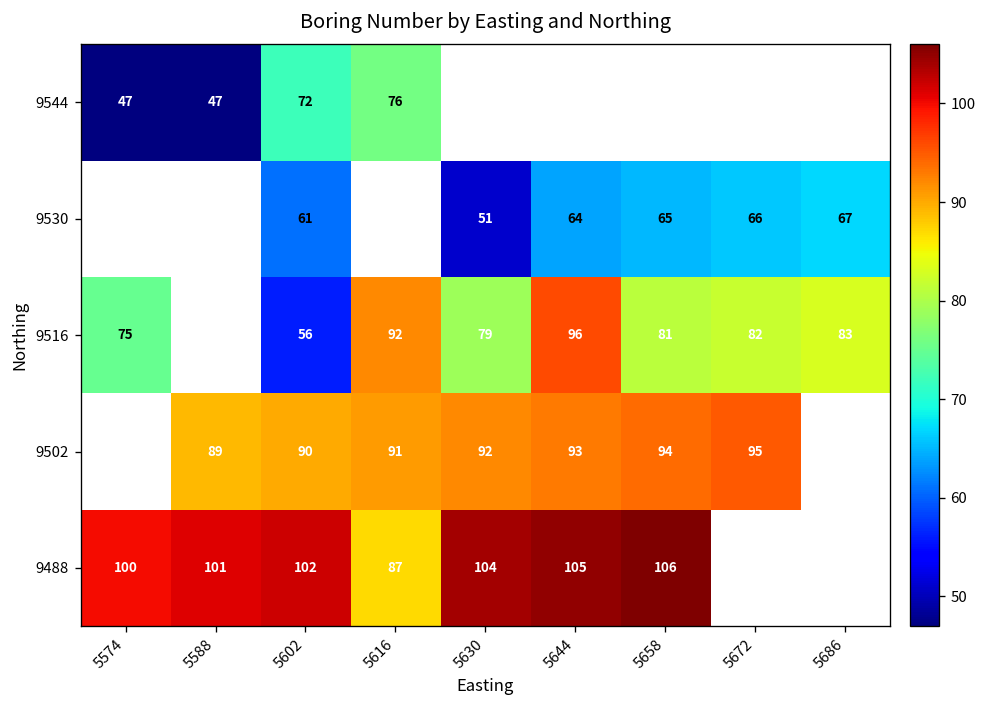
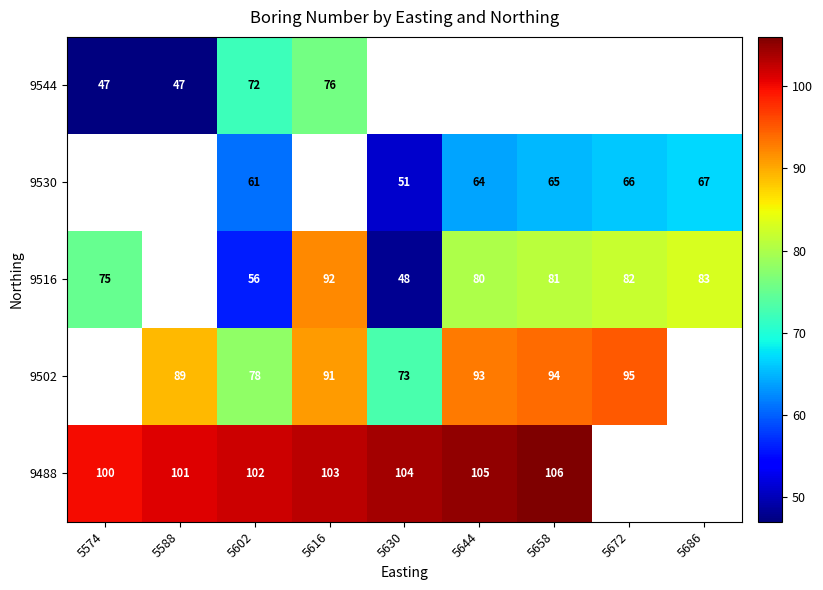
  {
    "9544": {
      "5574": 47,
      "5588": 47,
      "5602": 72,
      "5616": 76
    },
    "9530": {
      "5602": 61,
      "5630": 51,
      "5644": 64,
      "5658": 65,
      "5672": 66,
      "5686": 67
    },
    "9516": {
      "5574": 75,
      "5602": 56,
      "5616": 92,
-     "5630": 79,
-     "5644": 96,
+     "5630": 48,
+     "5644": 80,
      "5658": 81,
      "5672": 82,
      "5686": 83
    },
    "9502": {
      "5588": 89,
-     "5602": 90,
+     "5602": 78,
      "5616": 91,
-     "5630": 92,
+     "5630": 73,
      "5644": 93,
      "5658": 94,
      "5672": 95
    },
    "9488": {
      "5574": 100,
      "5588": 101,
      "5602": 102,
-     "5616": 87,
+     "5616": 103,
      "5630": 104,
      "5644": 105,
      "5658": 106
    }
  }
